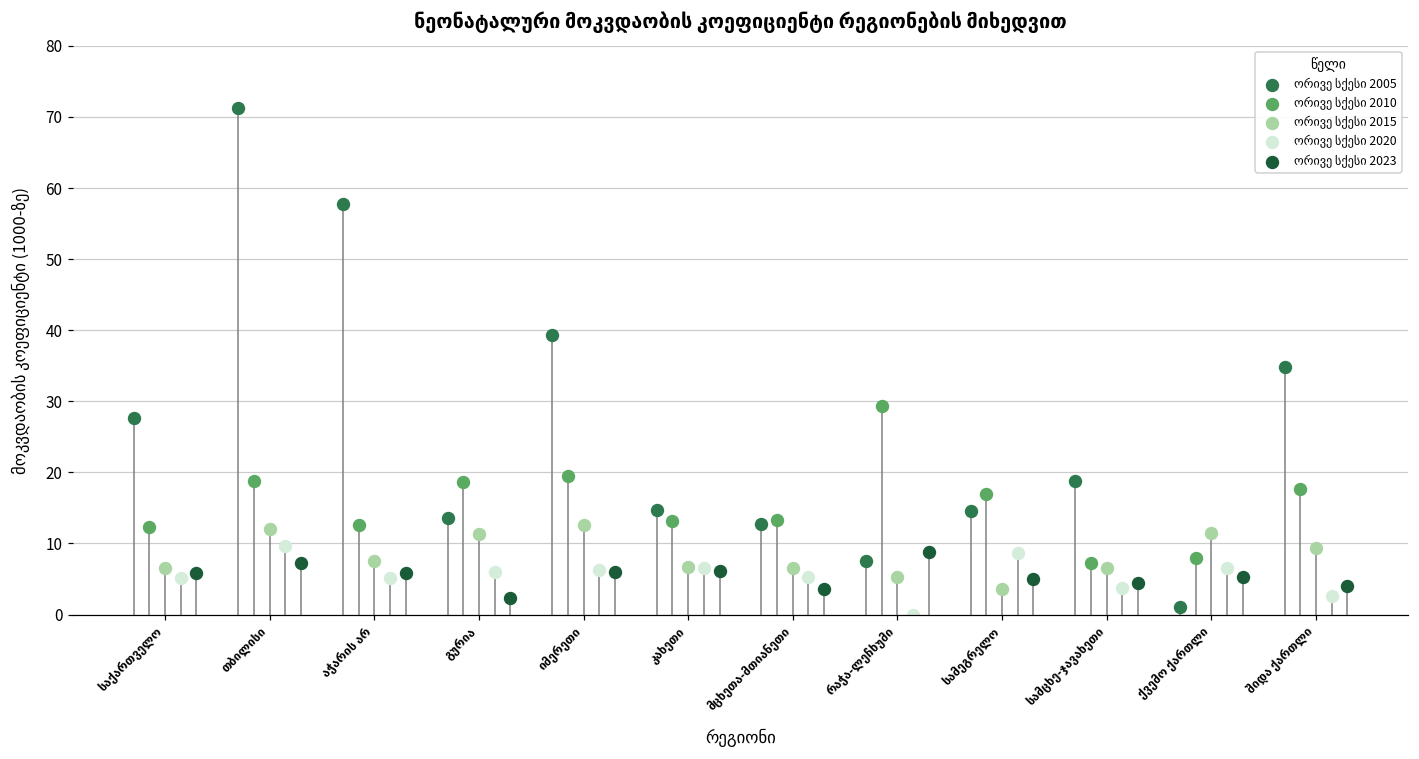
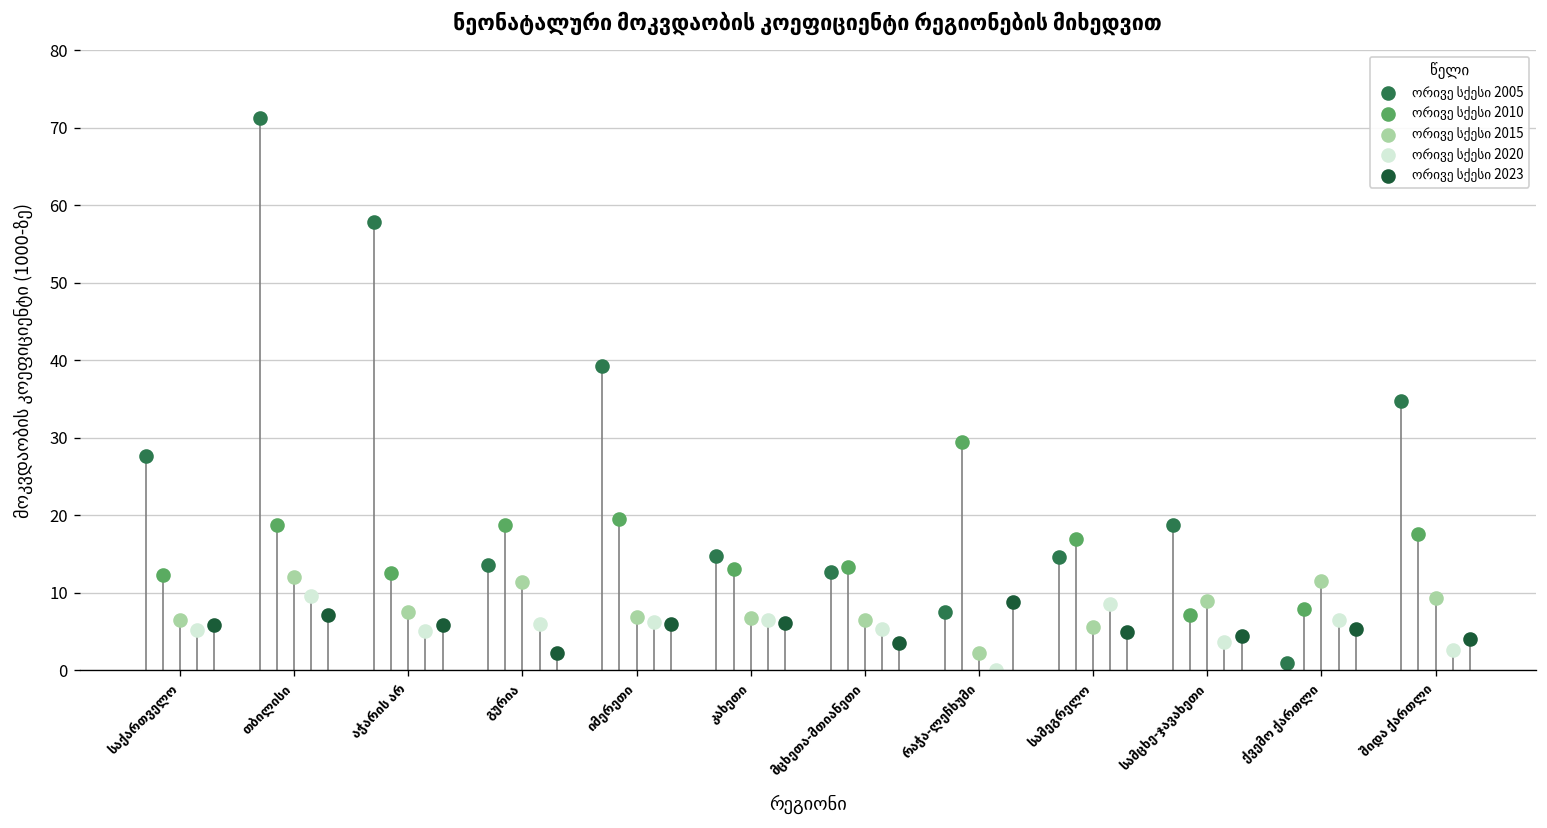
  {
    "ორივე სქესი 2015": {
-     "იმერეთი": 13,
-     "რაჭა-ლეჩხუმი": 5,
-     "სამეგრელო": 4,
-     "სამცხე-ჯავახეთი": 7
+     "იმერეთი": 7,
+     "რაჭა-ლეჩხუმი": 2,
+     "სამეგრელო": 6,
+     "სამცხე-ჯავახეთი": 9
    }
  }
